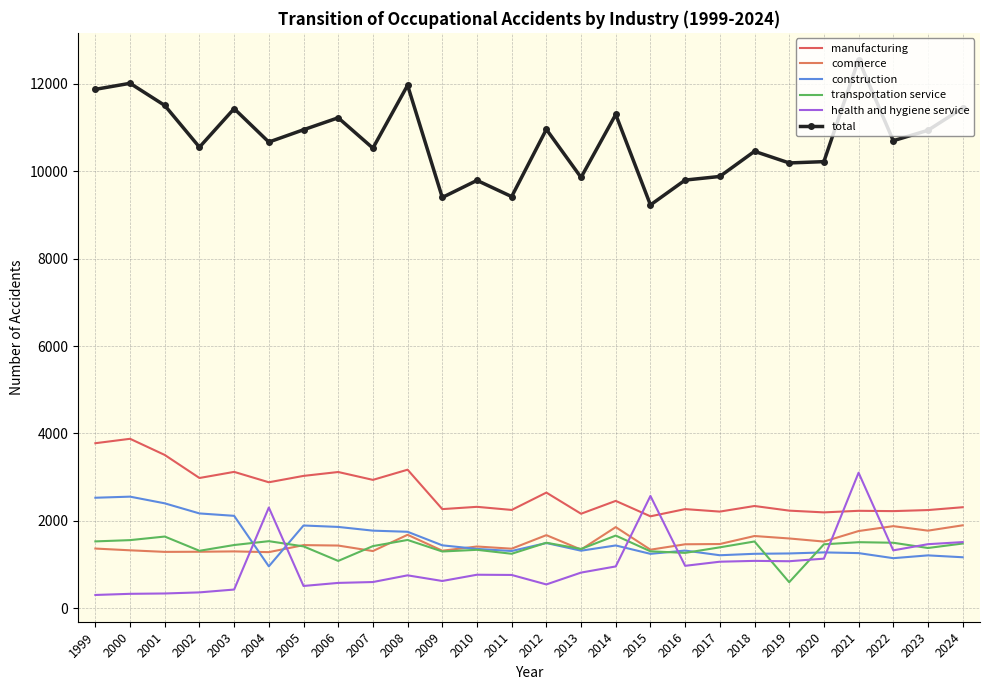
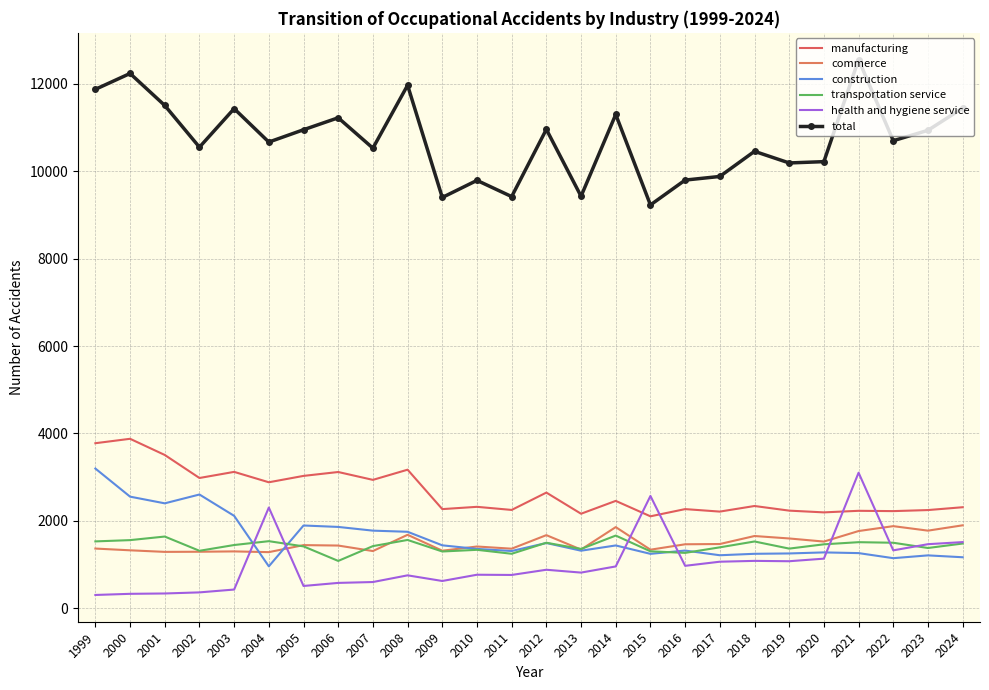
  {
    "construction": {
-     "1999": 2500,
+     "1999": 3200,
      "2000": 2600,
      "2001": 2400,
-     "2002": 2200,
+     "2002": 2600,
      "2003": 2100,
      "2004": 1000,
      "2005": 1900,
      "2006": 1900,
      "2007": 1800,
      "2008": 1800,
      "2009": 1400,
      "2014": 1400,
      "2017": 1200,
      "2018": 1200,
      "2019": 1300,
      "2020": 1300,
      "2021": 1300,
      "2022": 1100,
      "2023": 1200,
      "2024": 1200
    },
    "transportation service": {
      "1999": 1500,
      "2000": 1600,
      "2001": 1600,
      "2003": 1400,
      "2004": 1500,
      "2006": 1100,
      "2007": 1400,
      "2008": 1600,
      "2011": 1200,
      "2014": 1700,
      "2017": 1400,
      "2018": 1500,
-     "2019": 600,
+     "2019": 1400,
      "2020": 1500,
      "2021": 1500,
      "2022": 1500,
      "2023": 1400
    },
    "health and hygiene service": {
      "1999": 300,
      "2000": 300,
      "2001": 300,
      "2002": 400,
      "2003": 400,
      "2004": 2300,
      "2005": 500,
      "2006": 600,
      "2007": 600,
      "2008": 800,
      "2009": 600,
      "2010": 800,
      "2011": 800,
-     "2012": 500,
+     "2012": 900,
      "2013": 800,
      "2014": 1000,
      "2015": 2600,
      "2016": 1000,
      "2017": 1100,
      "2018": 1100,
      "2019": 1100,
      "2020": 1100,
      "2021": 3100,
      "2022": 1300,
      "2023": 1500
    },
    "total": {
      "1999": 11900,
-     "2000": 12000,
+     "2000": 12200,
      "2001": 11500,
      "2002": 10600,
      "2003": 11400,
      "2004": 10700,
      "2005": 11000,
      "2006": 11200,
      "2007": 10500,
      "2008": 12000,
      "2009": 9400,
      "2010": 9800,
      "2011": 9400,
      "2012": 11000,
-     "2013": 9900,
+     "2013": 9400,
      "2014": 11300,
      "2015": 9200,
      "2016": 9800,
      "2017": 9900,
      "2018": 10500,
      "2019": 10200,
      "2020": 10200,
      "2022": 10700
    }
  }
